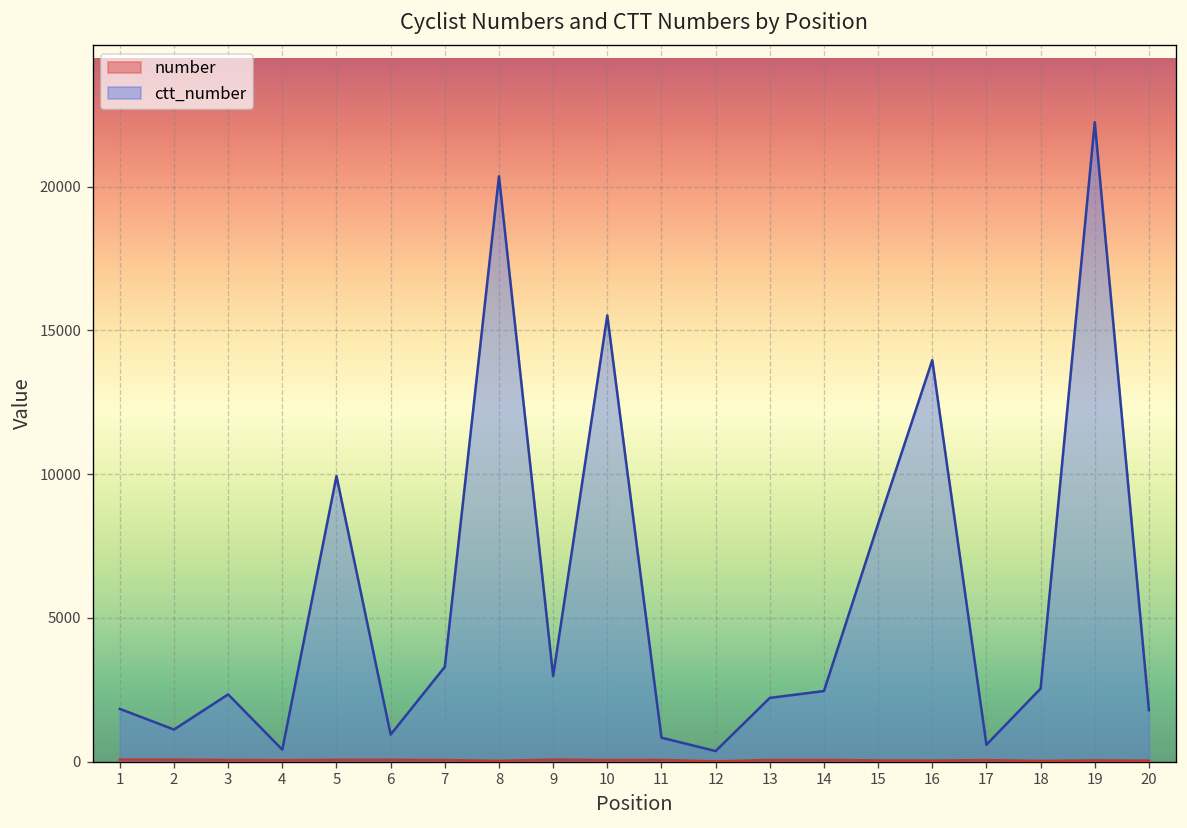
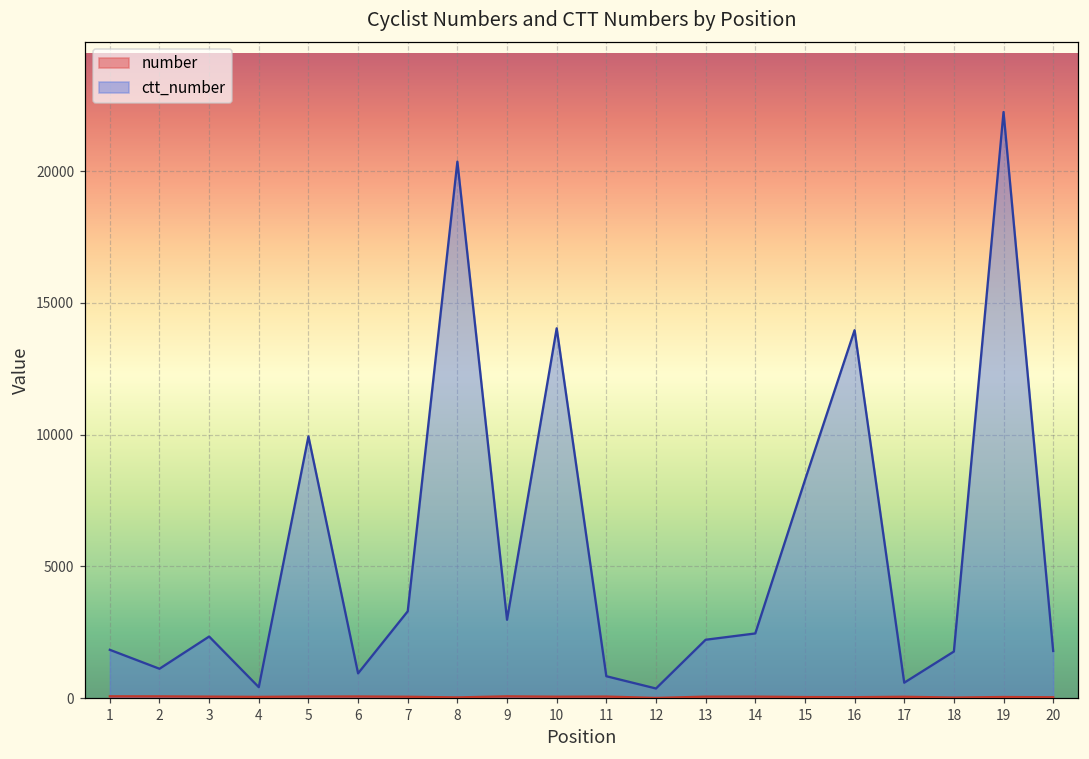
  {
    "number": {
      "1": 100,
      "2": 100,
      "3": 100,
      "4": 100,
      "5": 100,
      "6": 100,
      "7": 100,
      "8": 0,
      "9": 100,
      "10": 100,
      "11": 100,
      "12": 0,
      "13": 100,
      "14": 100,
      "15": 0,
      "16": 0,
      "17": 100,
      "18": 0,
      "19": 0,
      "20": 0
    },
    "ctt_number": {
      "1": 1800,
      "2": 1100,
      "3": 2300,
      "4": 400,
      "5": 9900,
      "6": 900,
      "7": 3300,
      "8": 20400,
      "9": 3000,
-     "10": 15500,
+     "10": 14000,
      "11": 800,
      "12": 400,
      "13": 2200,
      "14": 2500,
      "15": 8300,
      "16": 14000,
      "17": 600,
-     "18": 2500,
+     "18": 1800,
      "19": 22200,
      "20": 1800
    }
  }
